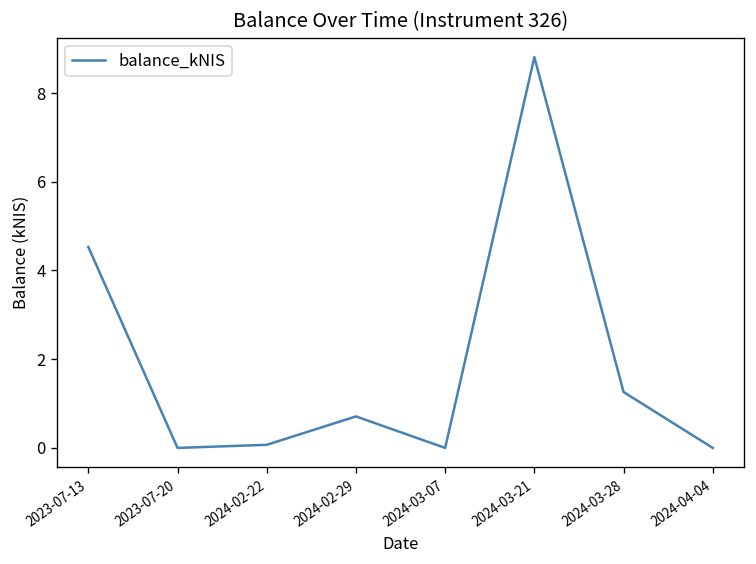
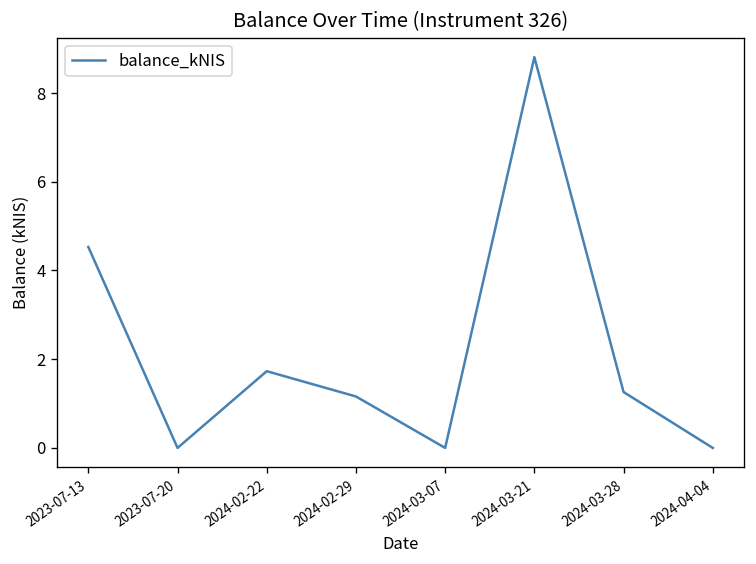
  {
    "2023-07-13": 4.5,
    "2023-07-20": 0.0,
-   "2024-02-22": 0.1,
-   "2024-02-29": 0.7,
+   "2024-02-22": 1.7,
+   "2024-02-29": 1.2,
    "2024-03-07": 0.0,
    "2024-03-21": 8.8,
    "2024-03-28": 1.3,
    "2024-04-04": 0.0
  }
